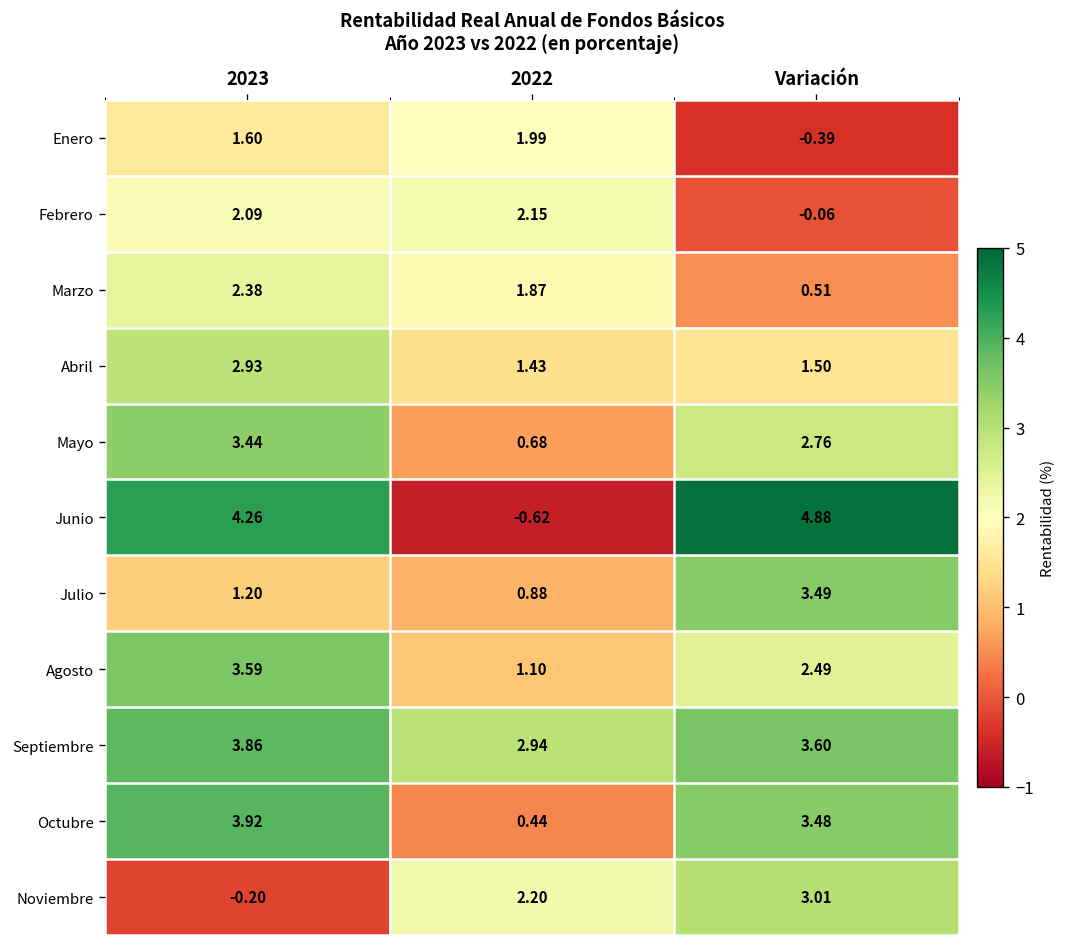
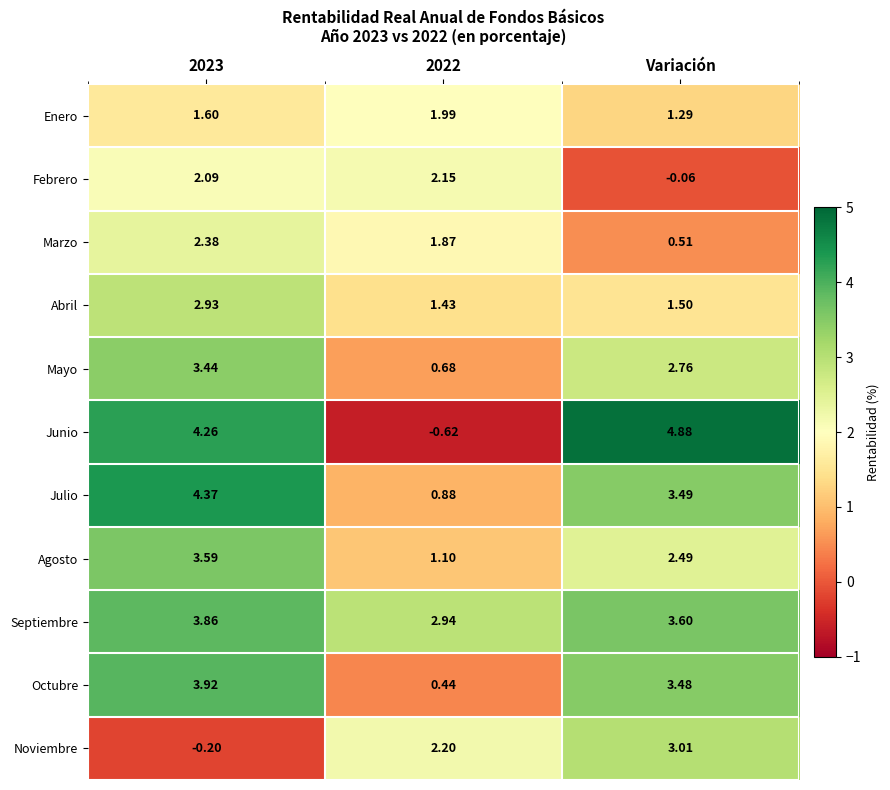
  {
    "Enero": {
      "2023": 1.60,
      "2022": 1.99,
-     "Variación": -0.39
+     "Variación": 1.29
    },
    "Febrero": {
      "2023": 2.09,
      "2022": 2.15,
      "Variación": -0.06
    },
    "Marzo": {
      "2023": 2.38,
      "2022": 1.87,
      "Variación": 0.51
    },
    "Abril": {
      "2023": 2.93,
      "2022": 1.43,
      "Variación": 1.50
    },
    "Mayo": {
      "2023": 3.44,
      "2022": 0.68,
      "Variación": 2.76
    },
    "Junio": {
      "2023": 4.26,
      "2022": -0.62,
      "Variación": 4.88
    },
    "Julio": {
-     "2023": 1.20,
+     "2023": 4.37,
      "2022": 0.88,
      "Variación": 3.49
    },
    "Agosto": {
      "2023": 3.59,
      "2022": 1.10,
      "Variación": 2.49
    },
    "Septiembre": {
      "2023": 3.86,
      "2022": 2.94,
      "Variación": 3.60
    },
    "Octubre": {
      "2023": 3.92,
      "2022": 0.44,
      "Variación": 3.48
    },
    "Noviembre": {
      "2023": -0.20,
      "2022": 2.20,
      "Variación": 3.01
    }
  }
